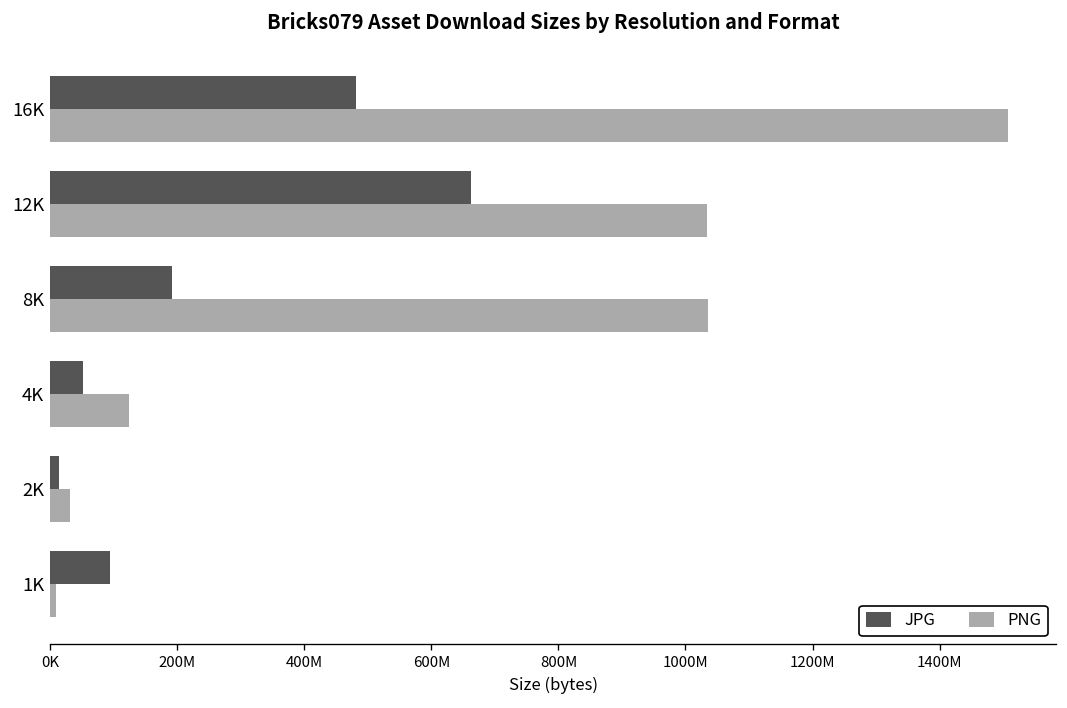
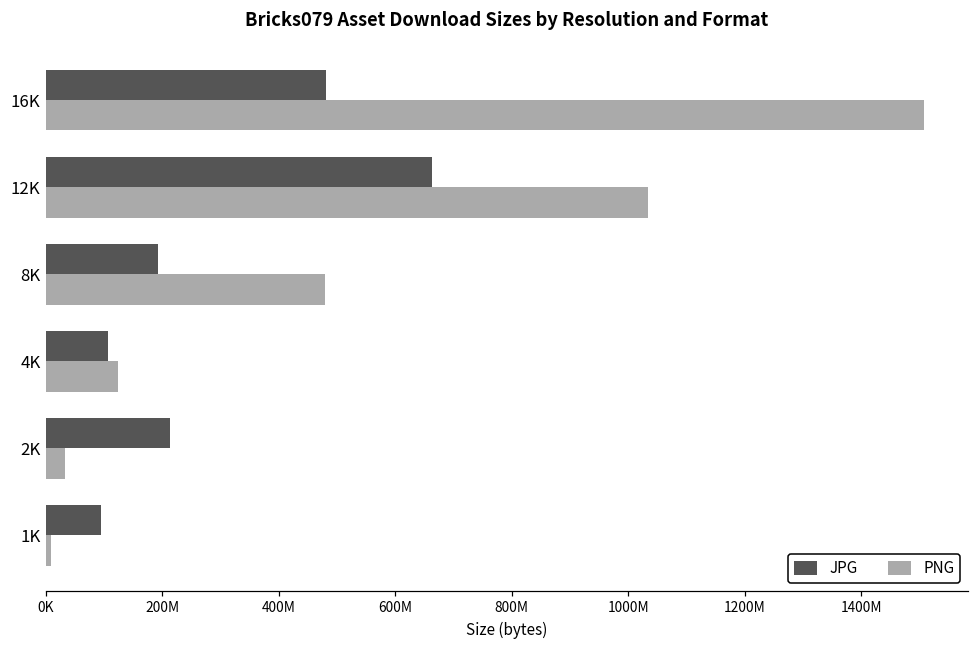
  {
    "JPG": {
      "16K": 480000000,
      "12K": 660000000,
      "8K": 190000000,
-     "4K": 50000000,
-     "2K": 10000000,
+     "4K": 110000000,
+     "2K": 210000000,
      "1K": 90000000
    },
    "PNG": {
      "16K": 1510000000,
      "12K": 1030000000,
-     "8K": 1030000000,
+     "8K": 480000000,
      "4K": 120000000,
      "2K": 30000000,
      "1K": 10000000
    }
  }
